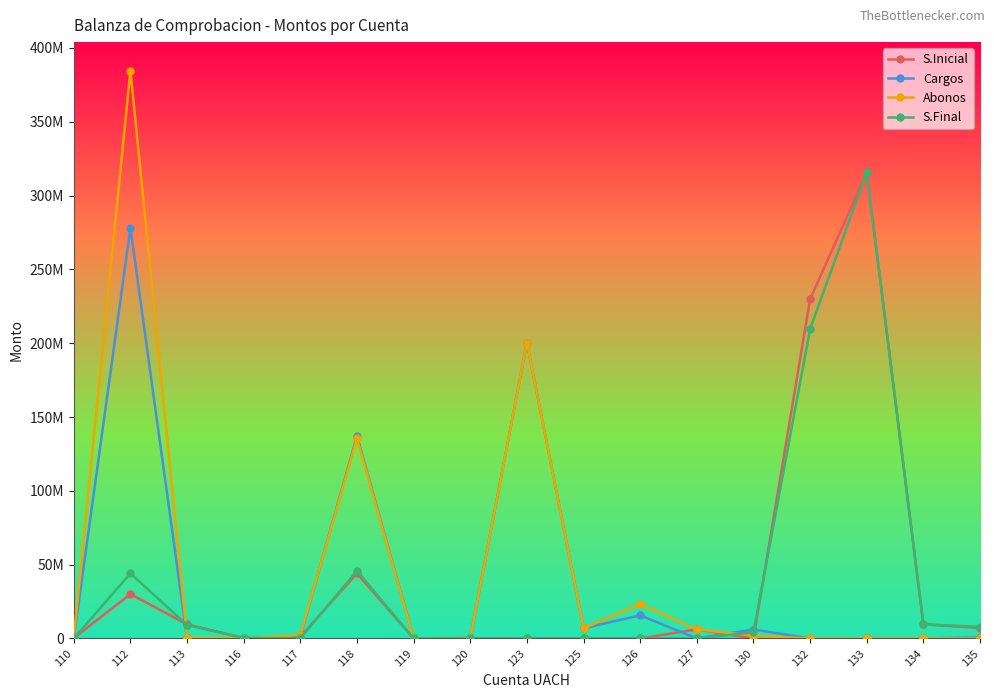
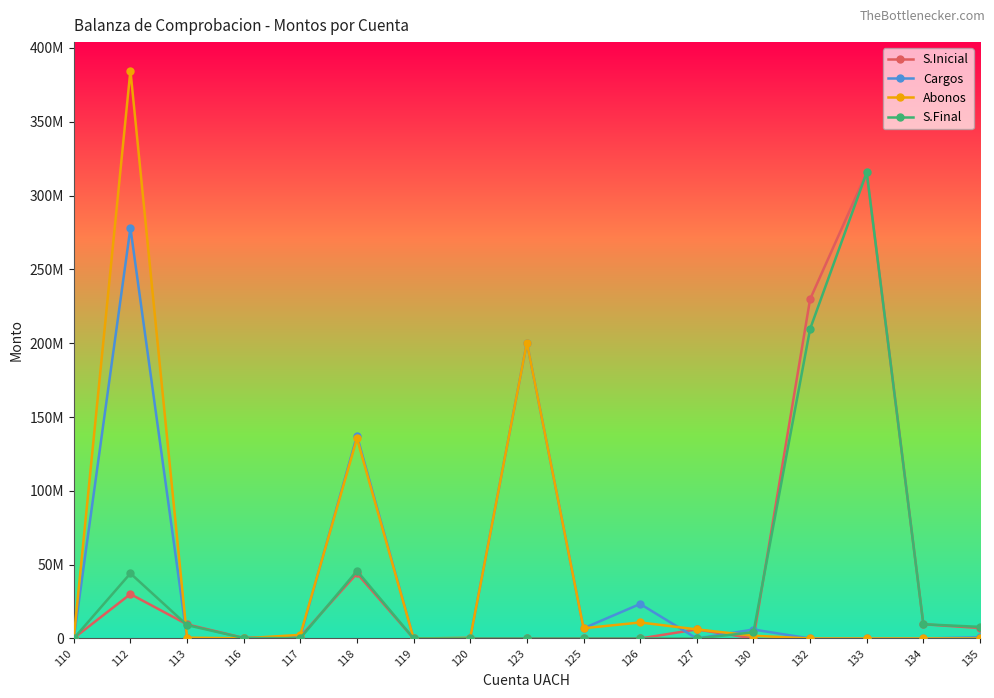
  {
    "S.Inicial": {
      "112": 30000000,
      "130": 0,
      "132": 230000000
    },
    "Cargos": {
      "112": 278000000,
-     "126": 16000000,
+     "126": 23000000,
      "130": 6000000
    },
    "Abonos": {
      "112": 385000000,
-     "126": 23000000,
+     "126": 11000000,
      "130": 2000000
    },
    "S.Final": {
      "112": 44000000,
      "130": 4000000,
      "132": 210000000
    }
  }
